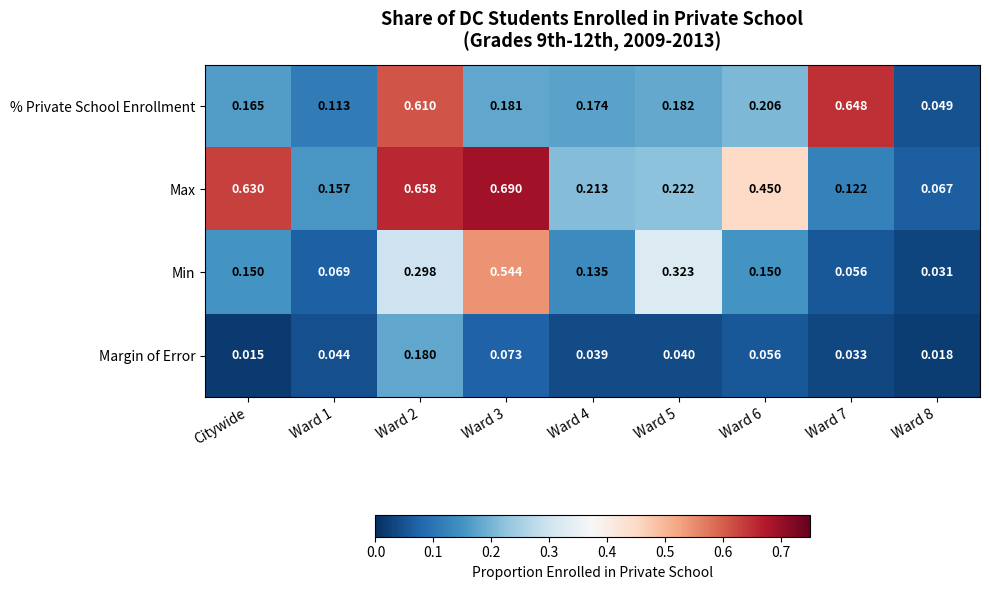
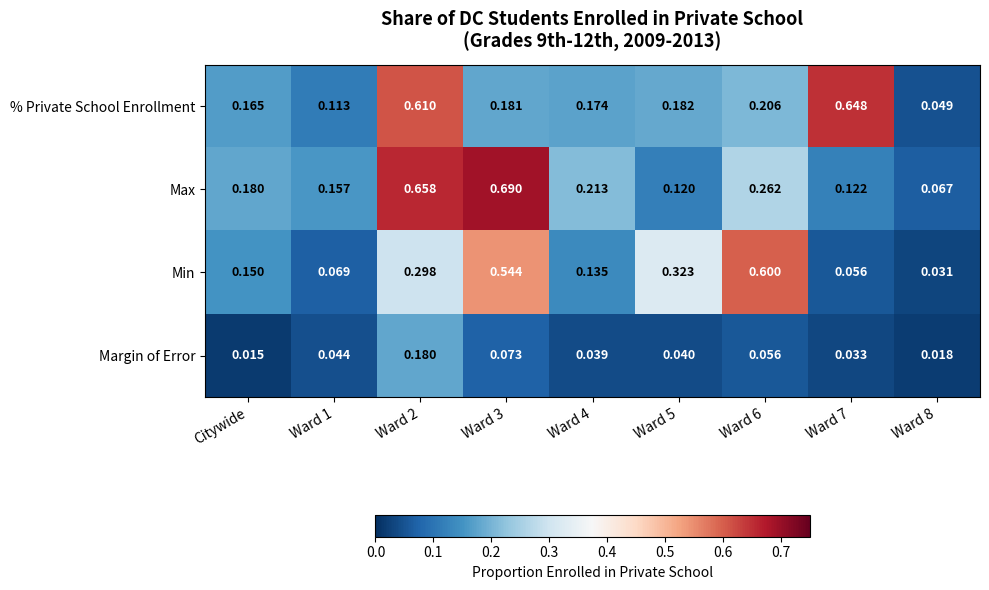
  {
    "% Private School Enrollment": {
      "Citywide": 0.165,
      "Ward 1": 0.113,
      "Ward 2": 0.610,
      "Ward 3": 0.181,
      "Ward 4": 0.174,
      "Ward 5": 0.182,
      "Ward 6": 0.206,
      "Ward 7": 0.648,
      "Ward 8": 0.049
    },
    "Max": {
-     "Citywide": 0.630,
+     "Citywide": 0.180,
      "Ward 1": 0.157,
      "Ward 2": 0.658,
      "Ward 3": 0.690,
      "Ward 4": 0.213,
-     "Ward 5": 0.222,
-     "Ward 6": 0.450,
+     "Ward 5": 0.120,
+     "Ward 6": 0.262,
      "Ward 7": 0.122,
      "Ward 8": 0.067
    },
    "Min": {
      "Citywide": 0.150,
      "Ward 1": 0.069,
      "Ward 2": 0.298,
      "Ward 3": 0.544,
      "Ward 4": 0.135,
      "Ward 5": 0.323,
-     "Ward 6": 0.150,
+     "Ward 6": 0.600,
      "Ward 7": 0.056,
      "Ward 8": 0.031
    },
    "Margin of Error": {
      "Citywide": 0.015,
      "Ward 1": 0.044,
      "Ward 2": 0.180,
      "Ward 3": 0.073,
      "Ward 4": 0.039,
      "Ward 5": 0.040,
      "Ward 6": 0.056,
      "Ward 7": 0.033,
      "Ward 8": 0.018
    }
  }
